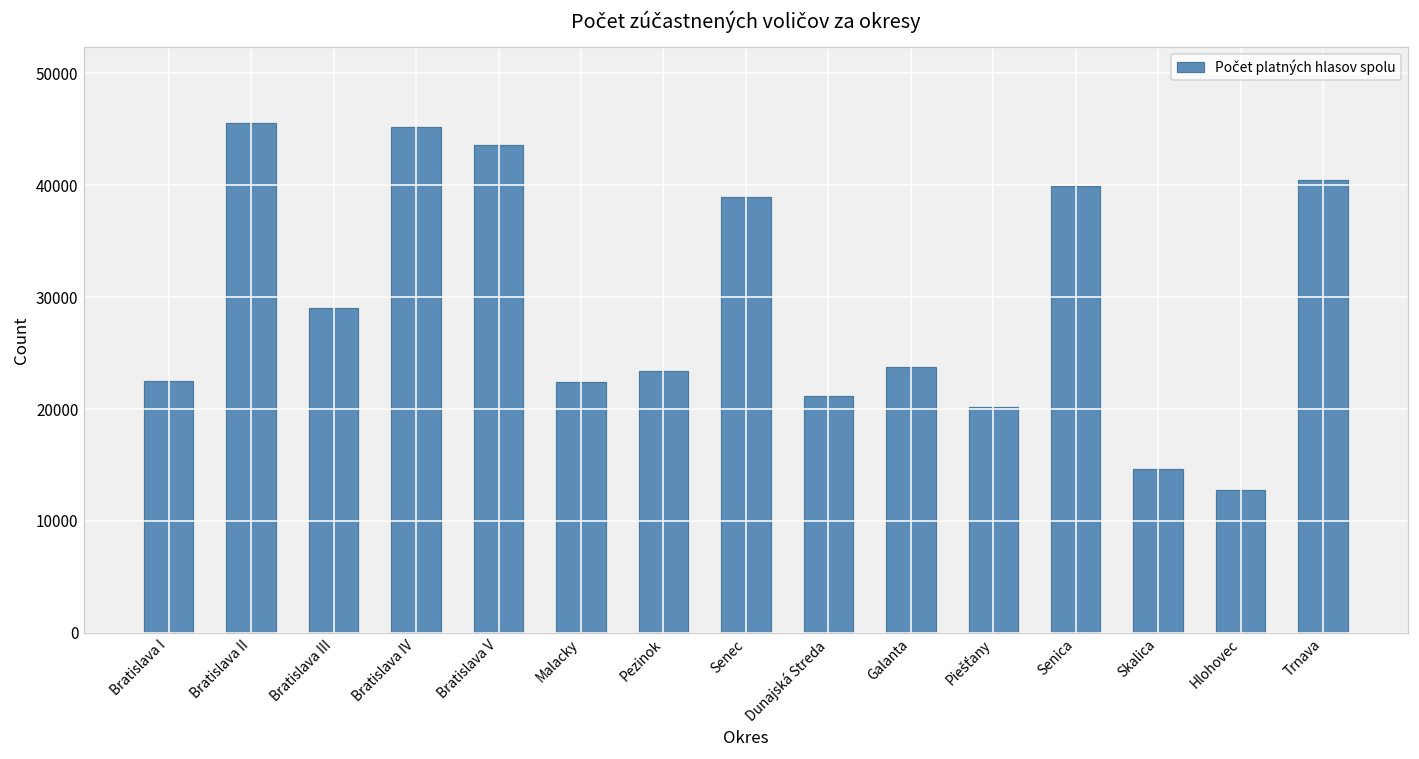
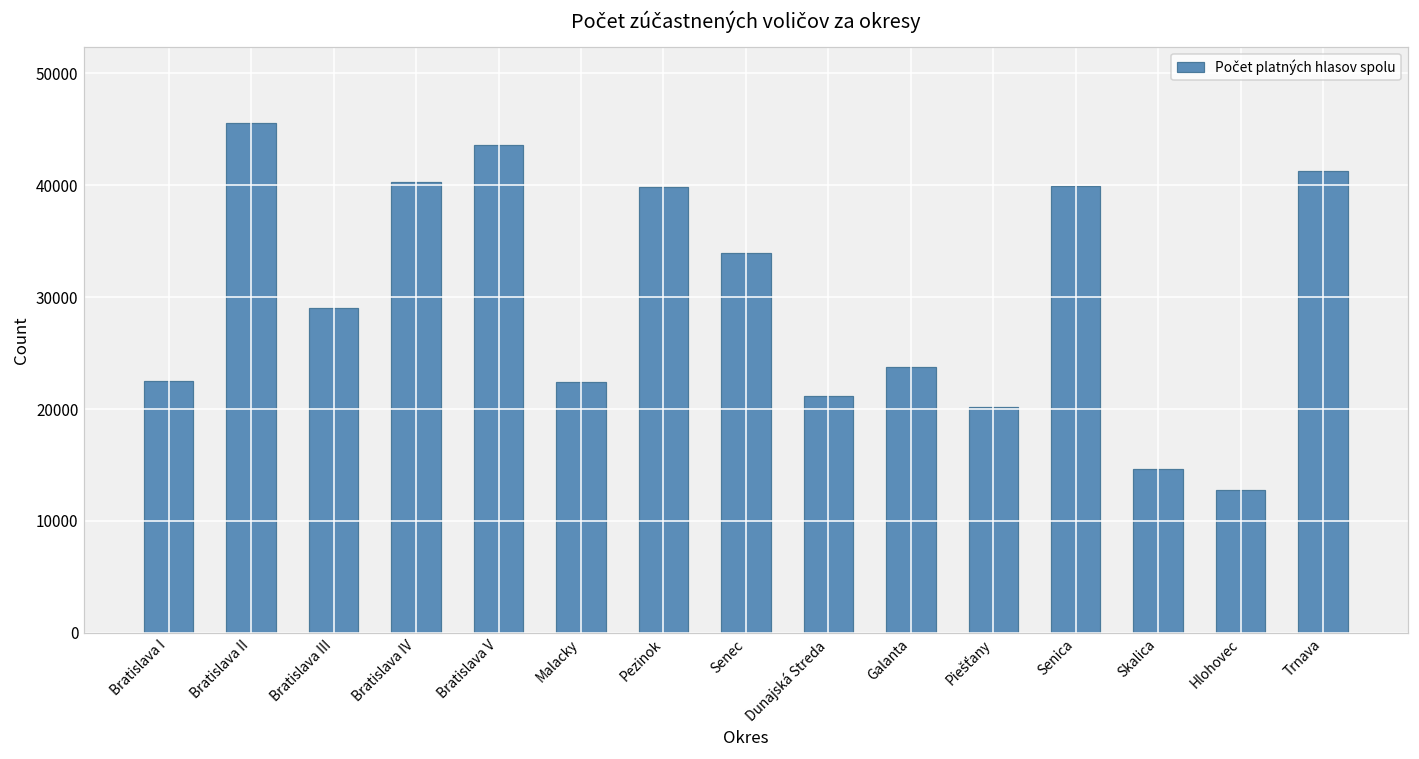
  {
    "Bratislava I": 22500,
    "Bratislava II": 45500,
    "Bratislava III": 29000,
-   "Bratislava IV": 45200,
+   "Bratislava IV": 40300,
    "Bratislava V": 43600,
    "Malacky": 22400,
-   "Pezinok": 23400,
-   "Senec": 39000,
+   "Pezinok": 39800,
+   "Senec": 33900,
    "Dunajská Streda": 21200,
    "Galanta": 23800,
    "Piešťany": 20200,
    "Senica": 40000,
    "Skalica": 14700,
    "Hlohovec": 12700,
-   "Trnava": 40500
+   "Trnava": 41300
  }
